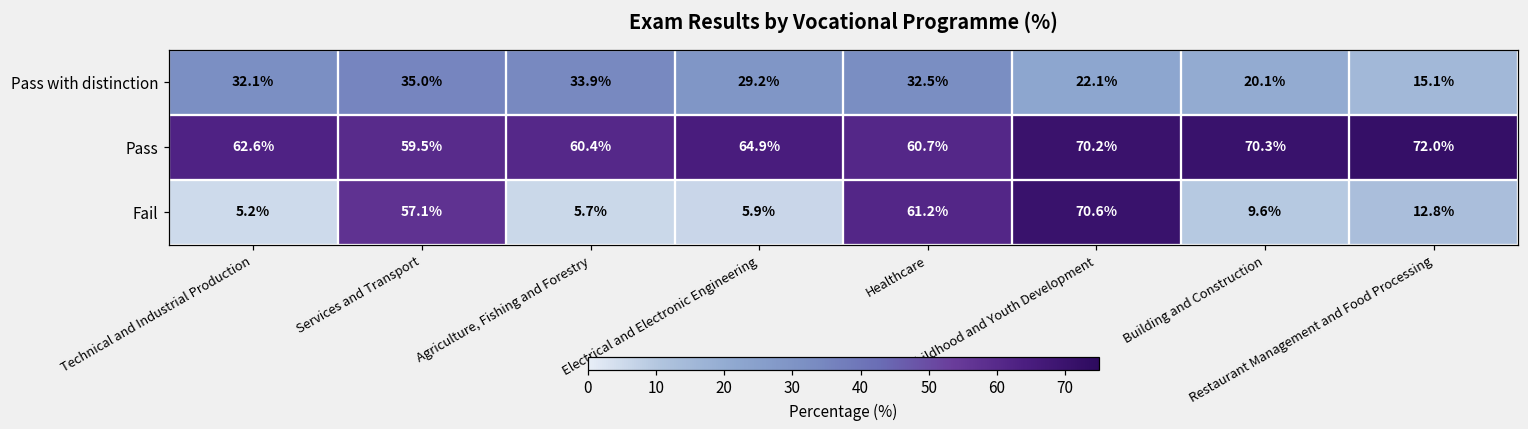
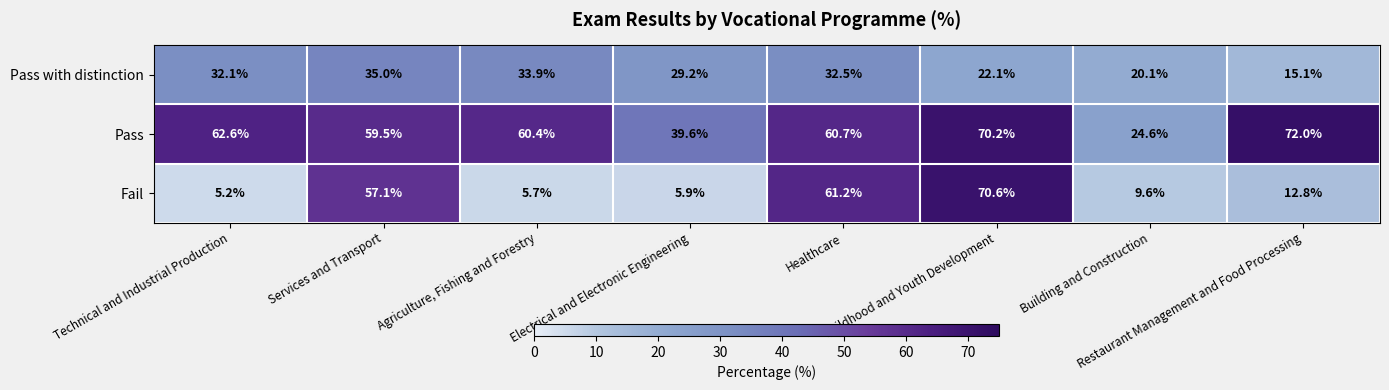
  {
    "Pass with distinction": {
      "Technical and Industrial Production": "32.1%",
      "Services and Transport": "35.0%",
      "Agriculture, Fishing and Forestry": "33.9%",
      "Electrical and Electronic Engineering": "29.2%",
      "Healthcare": "32.5%",
      "Childhood and Youth Development": "22.1%",
      "Building and Construction": "20.1%",
      "Restaurant Management and Food Processing": "15.1%"
    },
    "Pass": {
      "Technical and Industrial Production": "62.6%",
      "Services and Transport": "59.5%",
      "Agriculture, Fishing and Forestry": "60.4%",
-     "Electrical and Electronic Engineering": "64.9%",
+     "Electrical and Electronic Engineering": "39.6%",
      "Healthcare": "60.7%",
      "Childhood and Youth Development": "70.2%",
-     "Building and Construction": "70.3%",
+     "Building and Construction": "24.6%",
      "Restaurant Management and Food Processing": "72.0%"
    },
    "Fail": {
      "Technical and Industrial Production": "5.2%",
      "Services and Transport": "57.1%",
      "Agriculture, Fishing and Forestry": "5.7%",
      "Electrical and Electronic Engineering": "5.9%",
      "Healthcare": "61.2%",
      "Childhood and Youth Development": "70.6%",
      "Building and Construction": "9.6%",
      "Restaurant Management and Food Processing": "12.8%"
    }
  }
